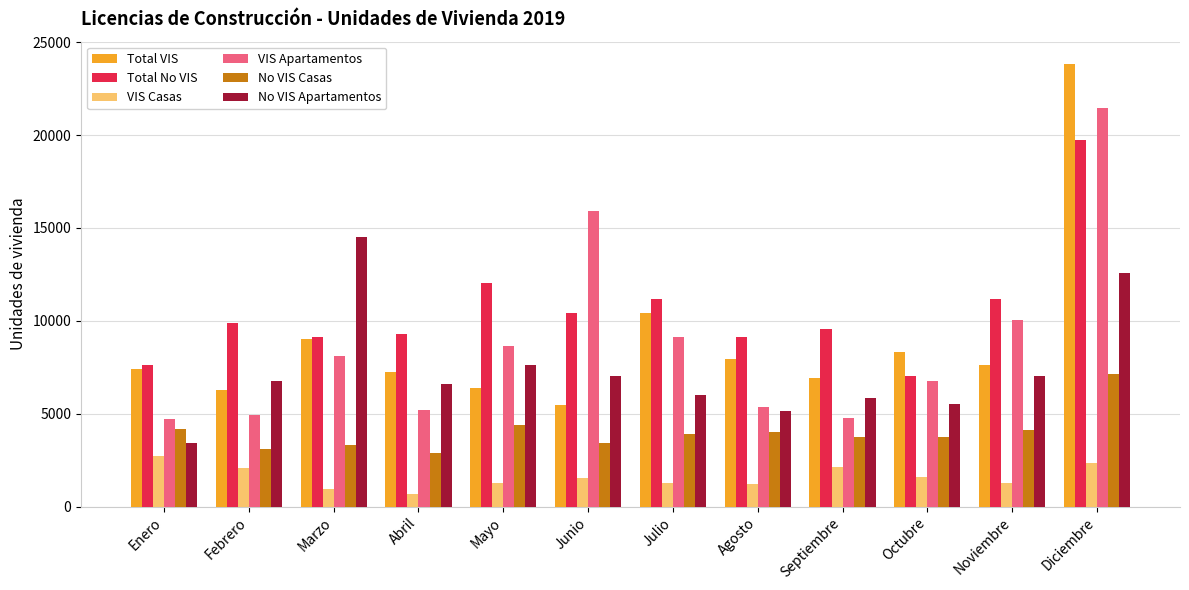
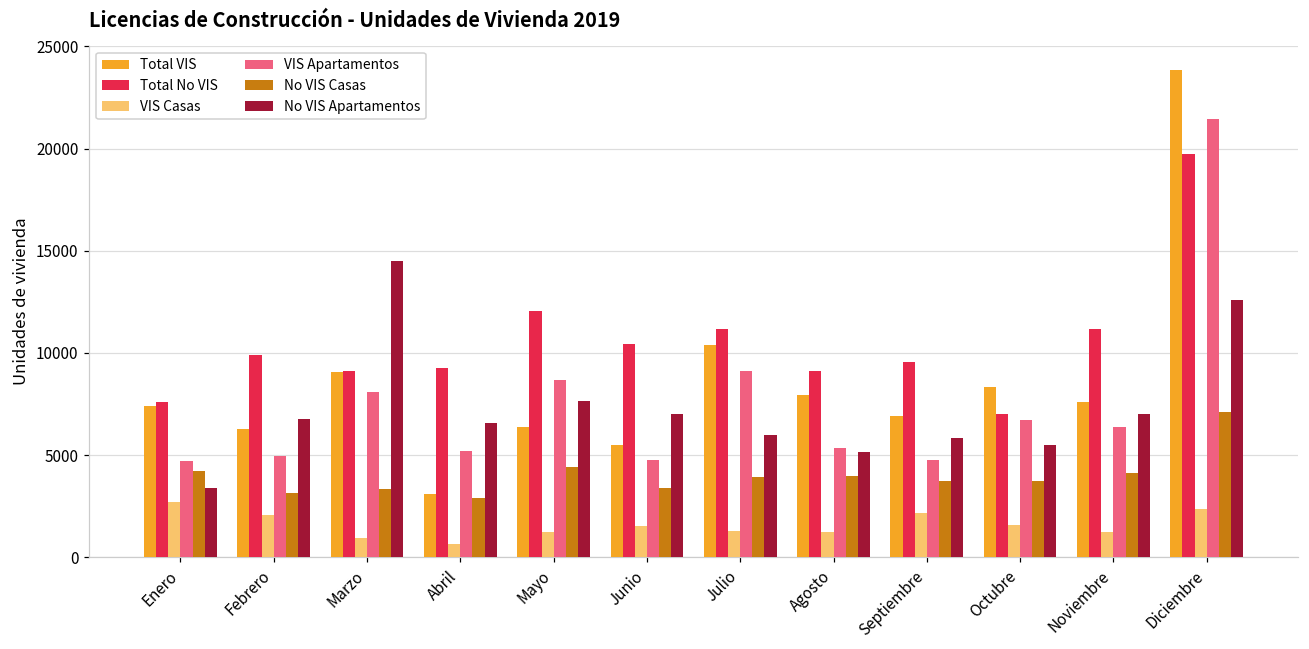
  {
    "Total VIS": {
      "Enero": 7400,
      "Febrero": 6300,
      "Marzo": 9000,
-     "Abril": 7300,
+     "Abril": 3100,
      "Mayo": 6400,
      "Junio": 5500,
      "Julio": 10400,
      "Agosto": 7900,
      "Septiembre": 6900,
      "Octubre": 8300,
      "Noviembre": 7600,
      "Diciembre": 23800
    },
    "Total No VIS": {
      "Enero": 7600,
      "Febrero": 9900,
      "Marzo": 9100,
      "Abril": 9300,
      "Mayo": 12000,
      "Junio": 10400,
      "Julio": 11200,
      "Agosto": 9100,
      "Septiembre": 9600,
      "Octubre": 7000,
      "Noviembre": 11200,
      "Diciembre": 19700
    },
    "VIS Casas": {
      "Enero": 2700,
      "Febrero": 2100,
      "Marzo": 900,
      "Abril": 700,
      "Mayo": 1300,
      "Junio": 1500,
      "Julio": 1300,
      "Agosto": 1200,
      "Septiembre": 2200,
      "Octubre": 1600,
      "Noviembre": 1300,
      "Diciembre": 2400
    },
    "VIS Apartamentos": {
      "Enero": 4700,
      "Febrero": 4900,
      "Marzo": 8100,
      "Abril": 5200,
      "Mayo": 8700,
-     "Junio": 15900,
+     "Junio": 4800,
      "Julio": 9100,
      "Agosto": 5400,
      "Septiembre": 4700,
      "Octubre": 6700,
-     "Noviembre": 10000,
+     "Noviembre": 6400,
      "Diciembre": 21500
    },
    "No VIS Casas": {
      "Enero": 4200,
      "Febrero": 3100,
      "Marzo": 3300,
      "Abril": 2900,
      "Mayo": 4400,
      "Junio": 3400,
      "Julio": 3900,
      "Agosto": 4000,
      "Septiembre": 3700,
      "Octubre": 3700,
      "Noviembre": 4100,
      "Diciembre": 7100
    },
    "No VIS Apartamentos": {
      "Enero": 3400,
      "Febrero": 6800,
      "Marzo": 14500,
      "Abril": 6600,
      "Mayo": 7600,
      "Junio": 7000,
      "Julio": 6000,
      "Agosto": 5100,
      "Septiembre": 5800,
      "Octubre": 5500,
      "Noviembre": 7000,
      "Diciembre": 12600
    }
  }
